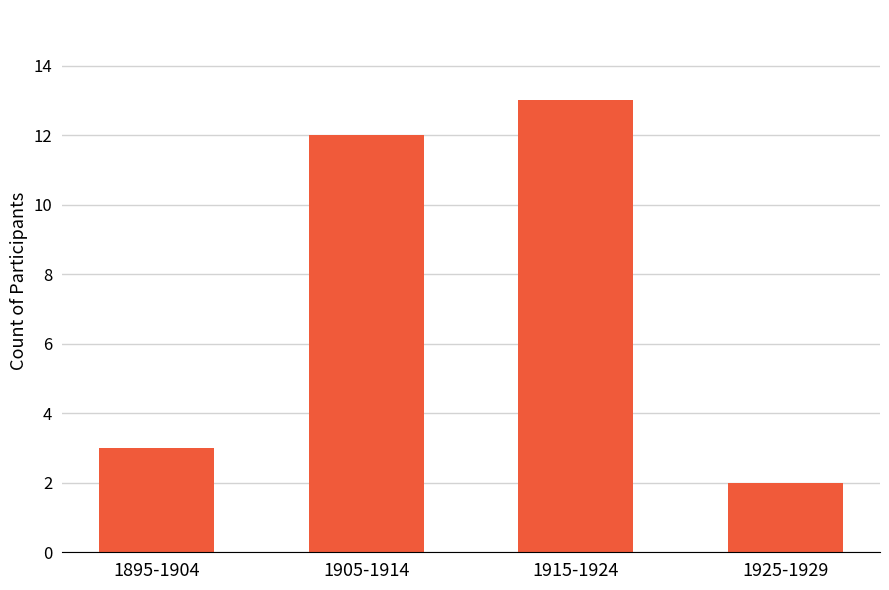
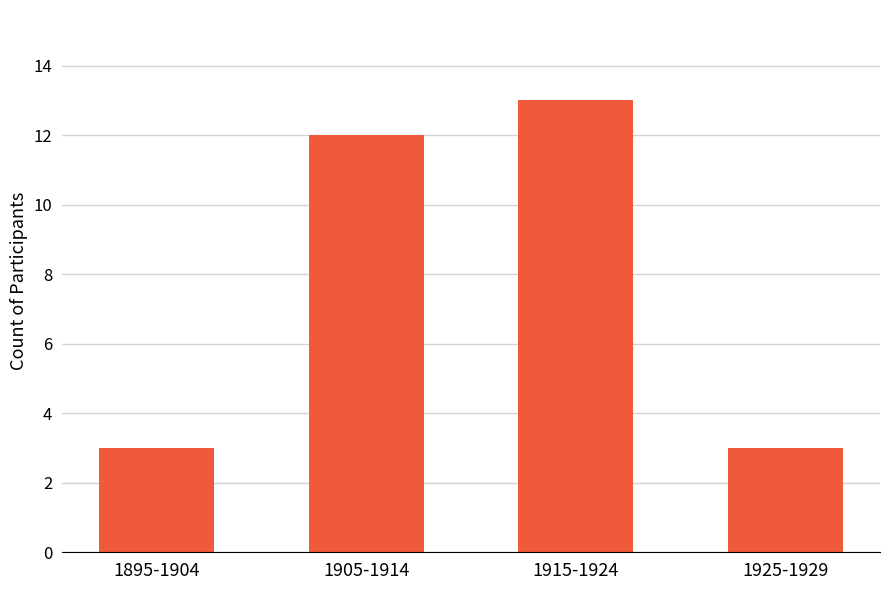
  {
    "1895-1904": 3,
    "1905-1914": 12,
    "1915-1924": 13,
-   "1925-1929": 2
+   "1925-1929": 3
  }
